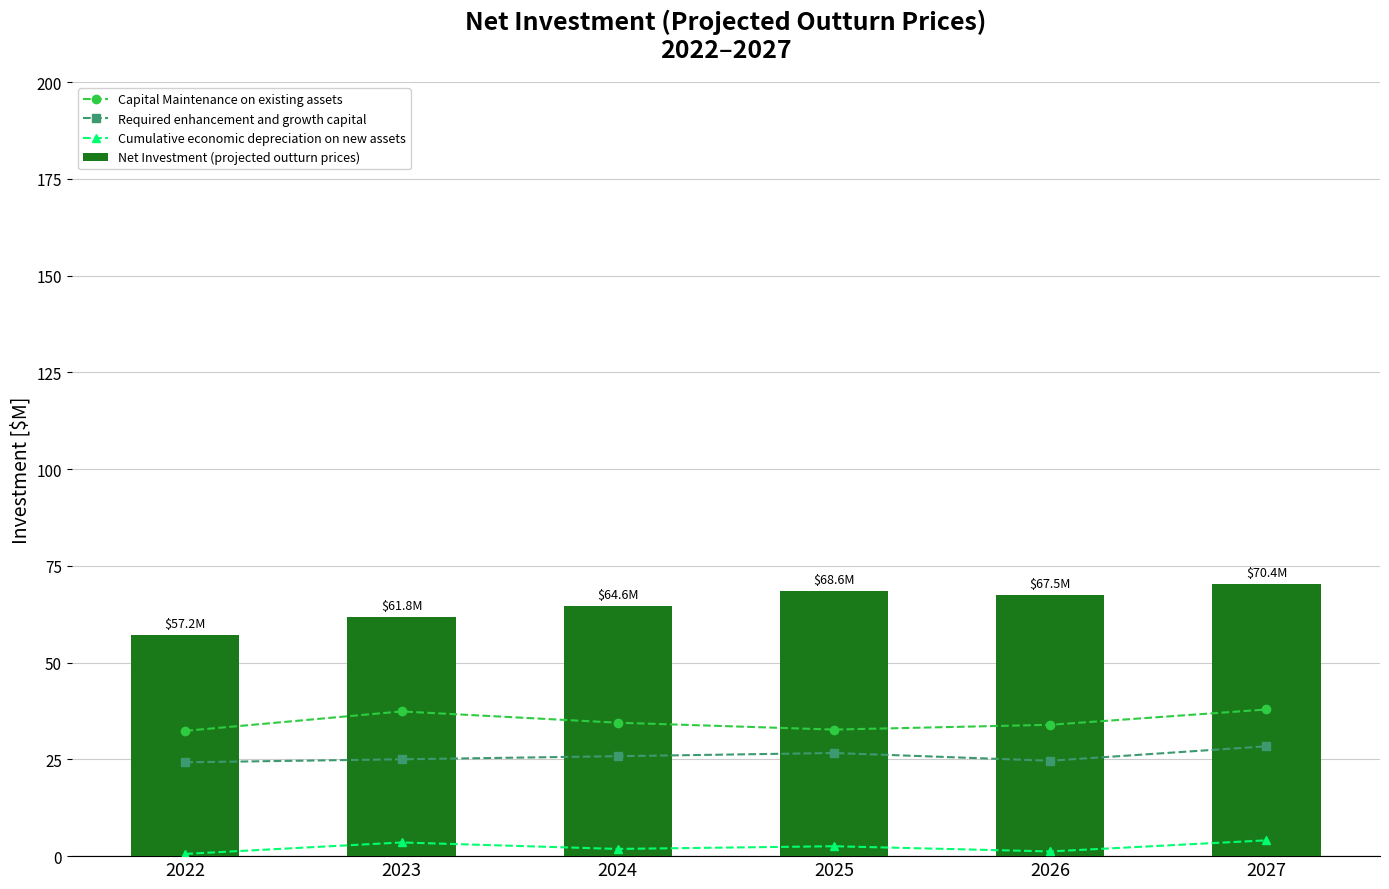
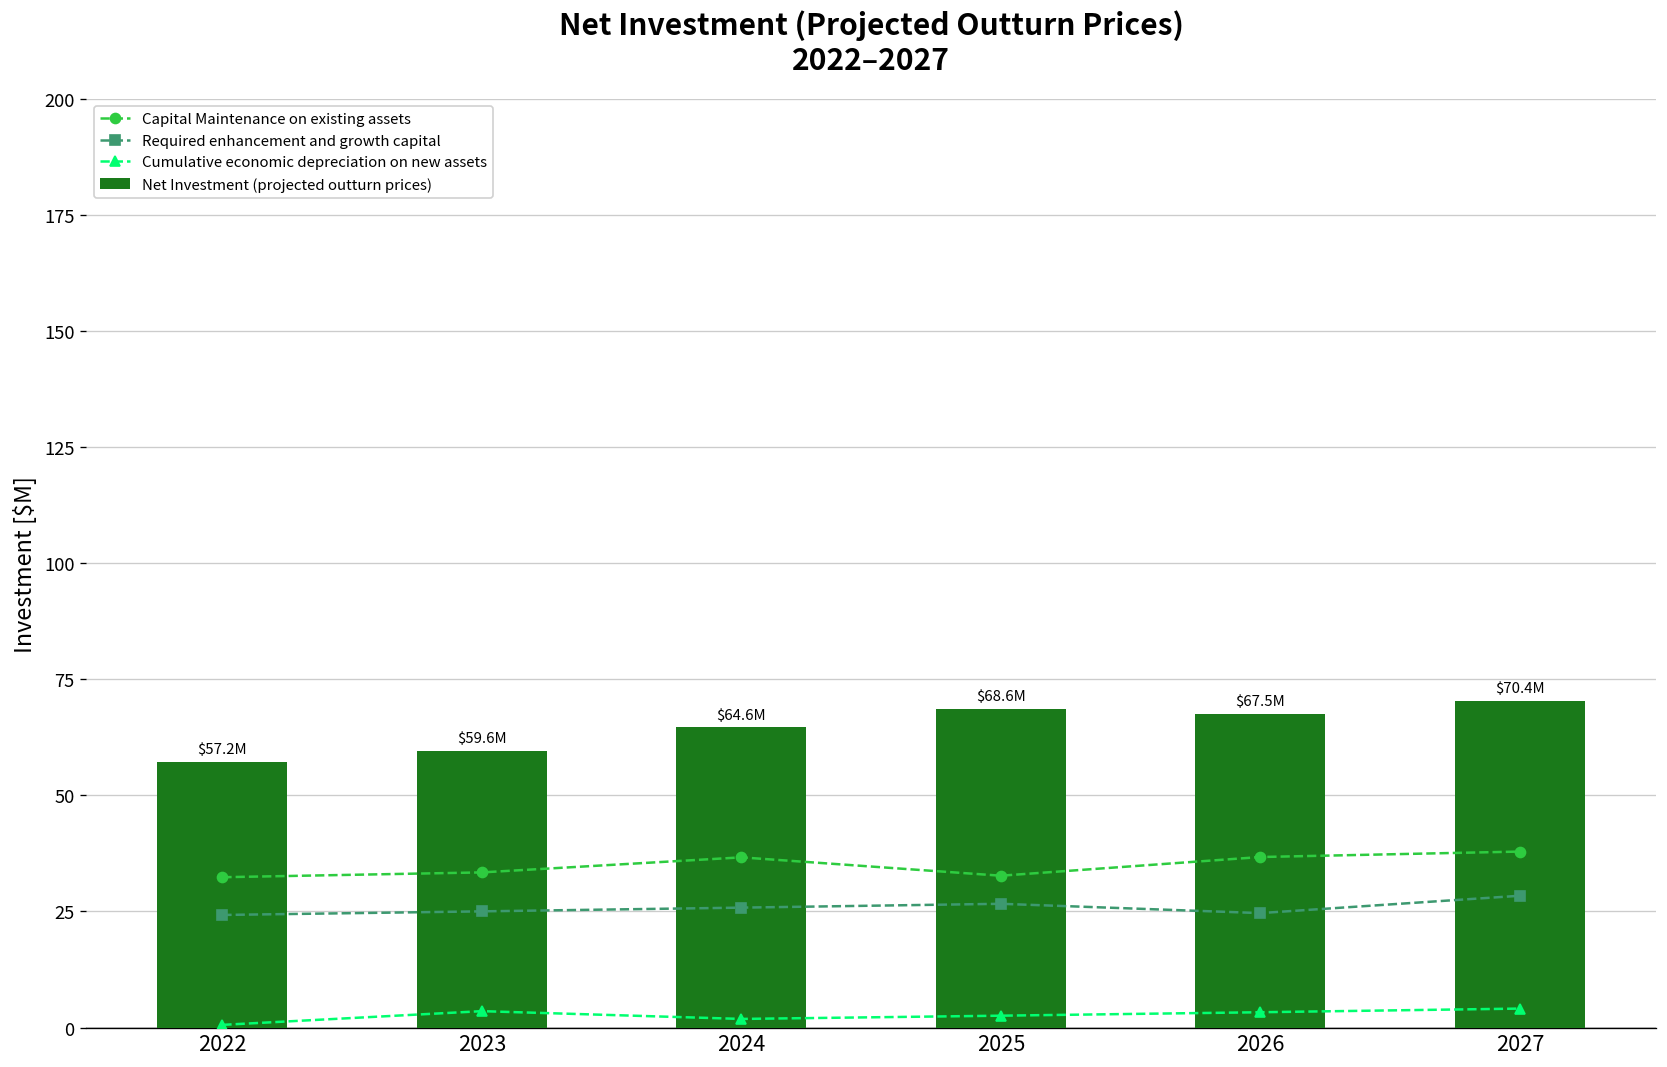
  {
    "Net Investment (projected outturn prices)": {
      "2022": "$57.2M",
-     "2023": "$61.8M",
+     "2023": "$59.6M",
      "2024": "$64.6M",
      "2025": "$68.6M",
      "2026": "$67.5M",
      "2027": "$70.4M"
    },
    "Capital Maintenance on existing assets": {
      "2022": "32",
-     "2023": "37",
-     "2024": "34",
+     "2023": "33",
+     "2024": "37",
      "2025": "33",
-     "2026": "34",
+     "2026": "37",
      "2027": "38"
    },
    "Required enhancement and growth capital": {
      "2022": "24",
      "2023": "25",
      "2024": "26",
      "2025": "27",
      "2026": "25",
      "2027": "28"
    },
    "Cumulative economic depreciation on new assets": {
      "2022": "1",
      "2023": "4",
      "2024": "2",
      "2025": "3",
-     "2026": "1",
+     "2026": "3",
      "2027": "4"
    }
  }
